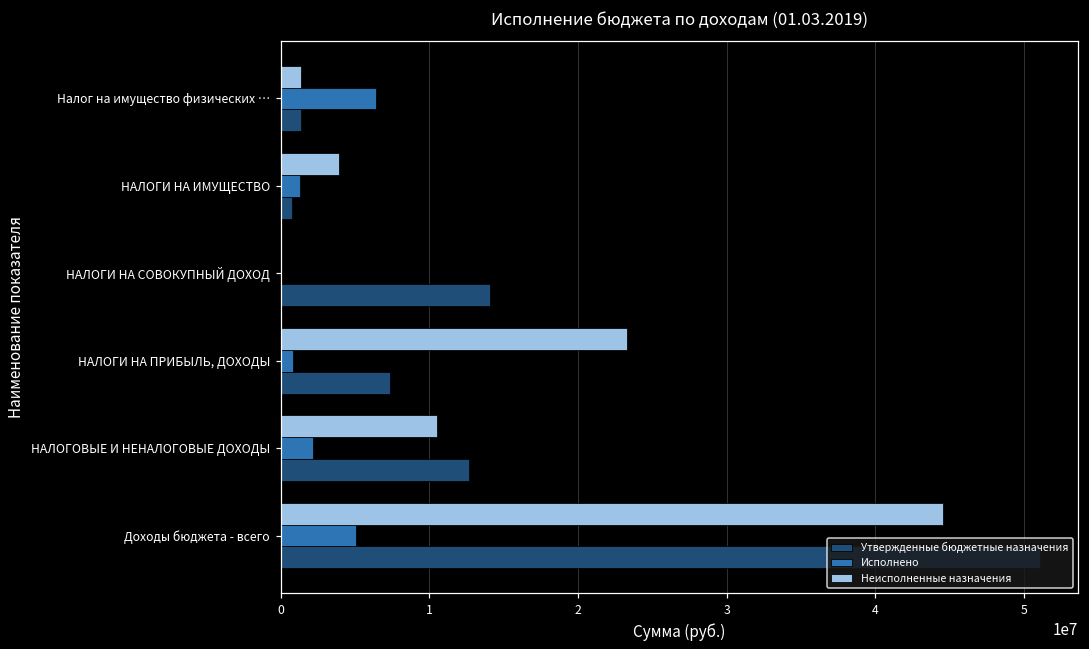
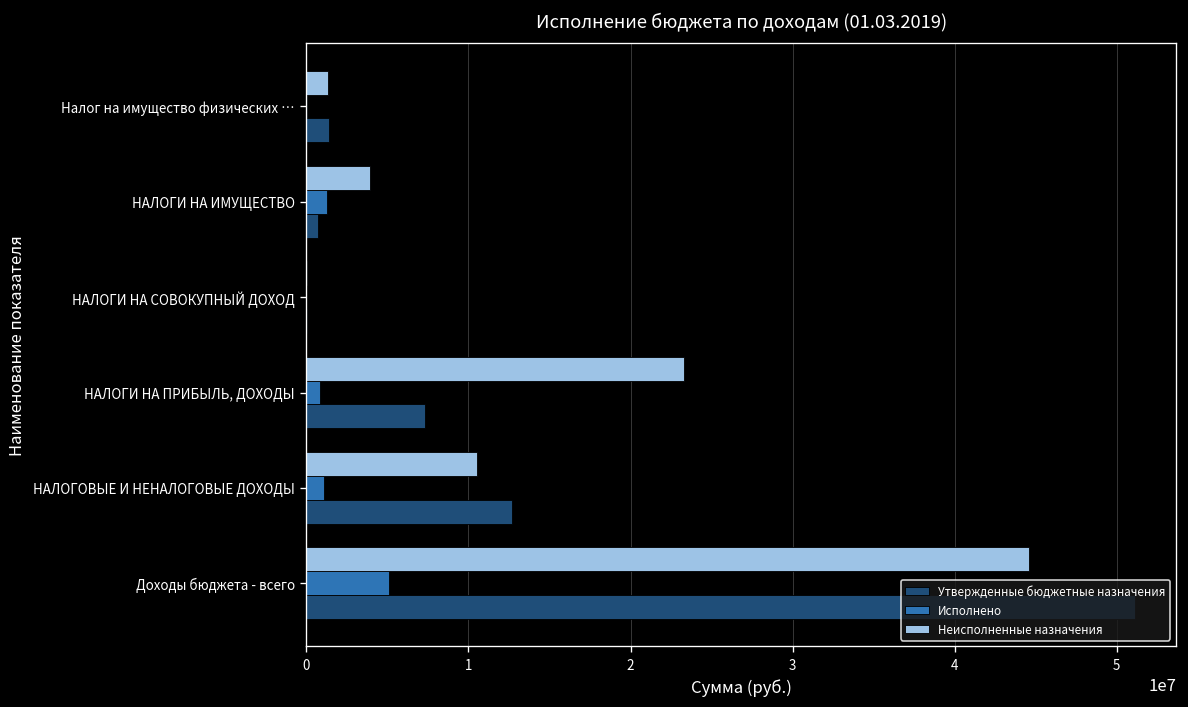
  {
    "Утвержденные бюджетные назначения": {
      "Налог на имущество физических …": 1400000,
      "НАЛОГИ НА ИМУЩЕСТВО": 700000,
-     "НАЛОГИ НА СОВОКУПНЫЙ ДОХОД": 14100000,
+     "НАЛОГИ НА СОВОКУПНЫЙ ДОХОД": 0,
      "НАЛОГИ НА ПРИБЫЛЬ, ДОХОДЫ": 7300000,
      "НАЛОГОВЫЕ И НЕНАЛОГОВЫЕ ДОХОДЫ": 12700000
    },
    "Исполнено": {
-     "Налог на имущество физических …": 6400000,
+     "Налог на имущество физических …": 0,
      "НАЛОГИ НА ИМУЩЕСТВО": 1300000,
      "НАЛОГИ НА СОВОКУПНЫЙ ДОХОД": 0,
      "НАЛОГИ НА ПРИБЫЛЬ, ДОХОДЫ": 800000,
-     "НАЛОГОВЫЕ И НЕНАЛОГОВЫЕ ДОХОДЫ": 2200000,
+     "НАЛОГОВЫЕ И НЕНАЛОГОВЫЕ ДОХОДЫ": 1100000,
      "Доходы бюджета - всего": 5100000
    },
    "Неисполненные назначения": {
      "Налог на имущество физических …": 1300000,
      "НАЛОГИ НА ИМУЩЕСТВО": 3900000,
      "НАЛОГИ НА ПРИБЫЛЬ, ДОХОДЫ": 23300000,
      "НАЛОГОВЫЕ И НЕНАЛОГОВЫЕ ДОХОДЫ": 10500000,
      "Доходы бюджета - всего": 44600000
    }
  }
